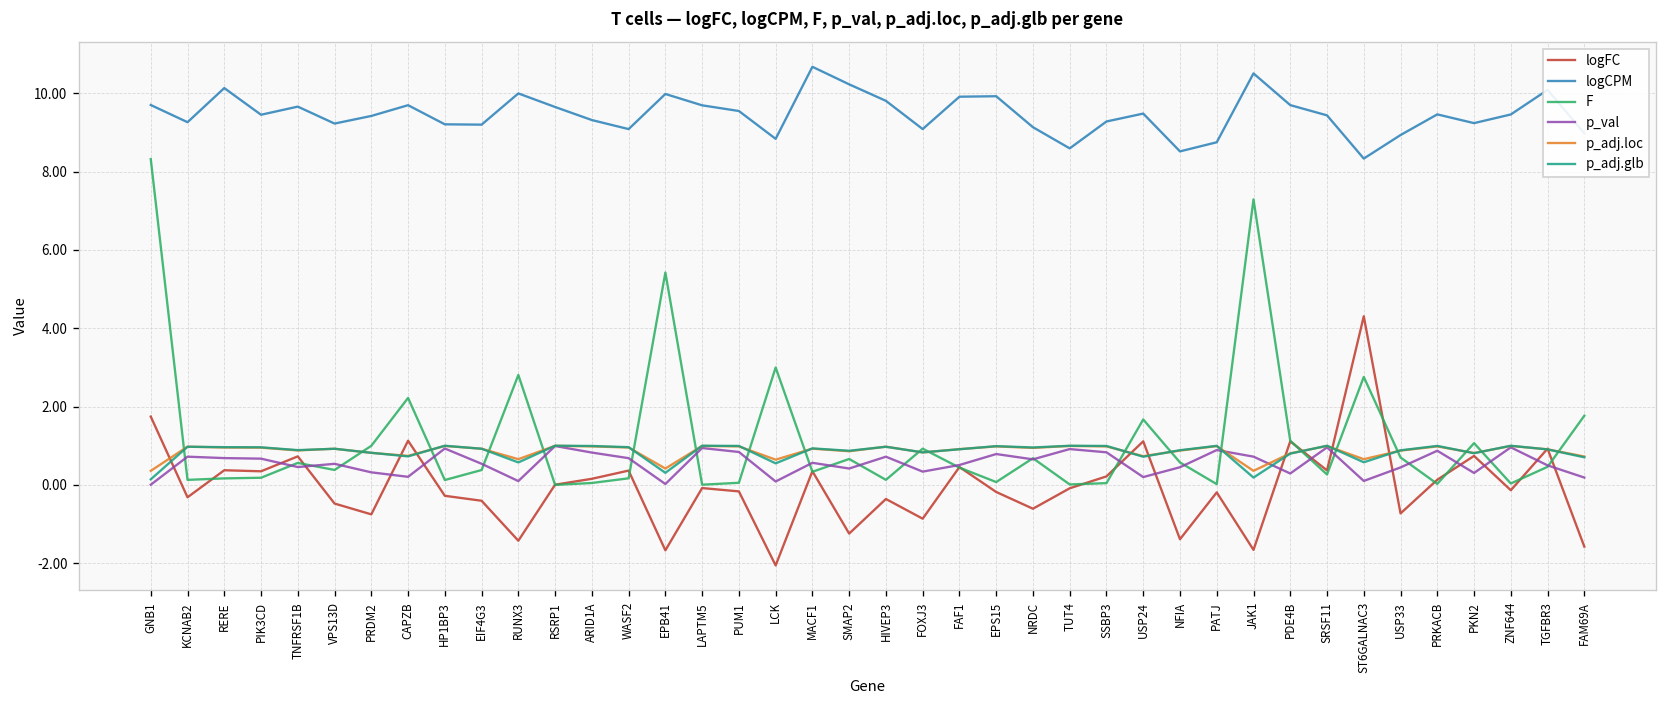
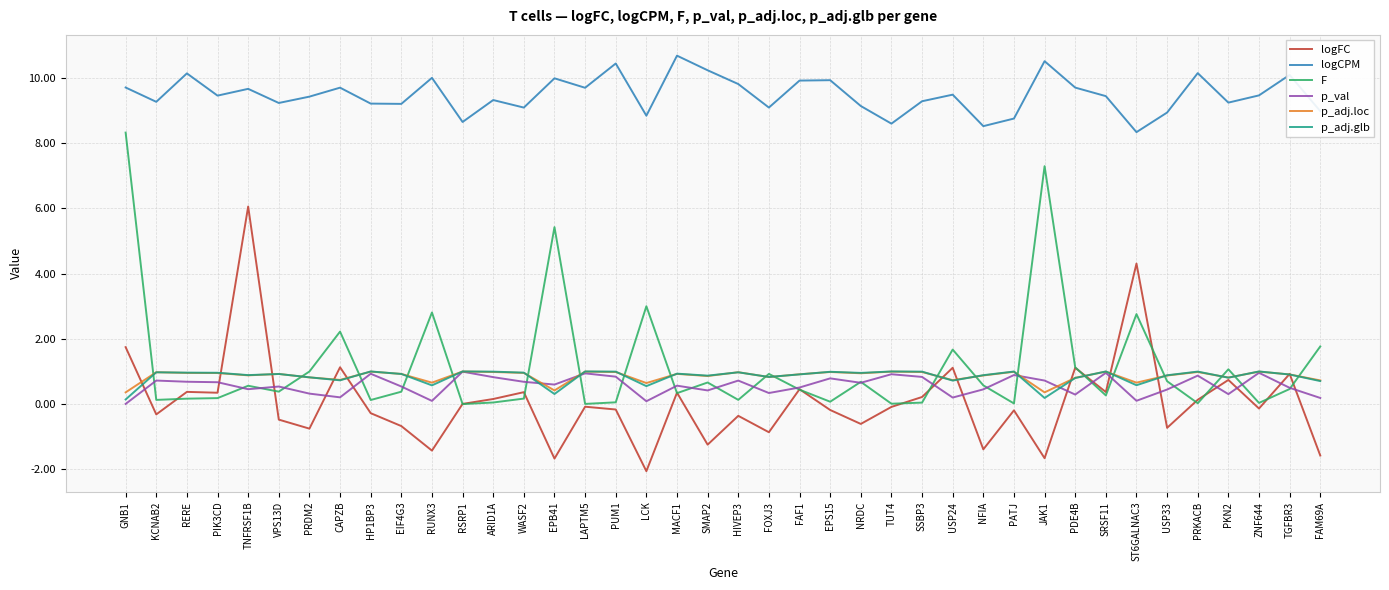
  {
    "logFC": {
      "GNB1": 1.7,
      "KCNAB2": -0.3,
      "RERE": 0.4,
      "PIK3CD": 0.3,
-     "TNFRSF1B": 0.7,
+     "TNFRSF1B": 6.1,
      "VPS13D": -0.5,
      "PRDM2": -0.8,
      "CAPZB": 1.1,
      "HP1BP3": -0.3,
-     "EIF4G3": -0.4,
+     "EIF4G3": -0.7,
      "RUNX3": -1.4,
      "ARID1A": 0.2,
      "WASF2": 0.4,
      "EPB41": -1.7,
      "LAPTM5": -0.1,
      "PUM1": -0.2,
      "LCK": -2.1,
      "SMAP2": -1.2,
      "HIVEP3": -0.4,
      "FOXJ3": -0.9,
      "EPS15": -0.2,
      "NRDC": -0.6,
      "TUT4": -0.1,
      "SSBP3": 0.2,
      "USP24": 1.1,
      "NFIA": -1.4,
      "PATJ": -0.2,
      "JAK1": -1.7,
      "SRSF11": 0.4,
      "ST6GALNAC3": 4.3,
      "USP33": -0.7,
      "PRKACB": 0.1,
      "ZNF644": -0.1,
      "FAM69A": -1.6
    },
    "logCPM": {
      "GNB1": 9.7,
      "KCNAB2": 9.3,
      "RERE": 10.1,
      "PIK3CD": 9.5,
      "TNFRSF1B": 9.7,
      "VPS13D": 9.2,
      "PRDM2": 9.4,
      "CAPZB": 9.7,
      "HP1BP3": 9.2,
      "EIF4G3": 9.2,
      "RUNX3": 10.0,
-     "RSRP1": 9.7,
+     "RSRP1": 8.6,
      "ARID1A": 9.3,
      "WASF2": 9.1,
      "EPB41": 10.0,
      "LAPTM5": 9.7,
-     "PUM1": 9.5,
+     "PUM1": 10.4,
      "LCK": 8.8,
      "MACF1": 10.7,
      "SMAP2": 10.2,
      "HIVEP3": 9.8,
      "FOXJ3": 9.1,
      "FAF1": 9.9,
      "EPS15": 9.9,
      "NRDC": 9.1,
      "TUT4": 8.6,
      "SSBP3": 9.3,
      "USP24": 9.5,
      "NFIA": 8.5,
      "PATJ": 8.8,
      "JAK1": 10.5,
      "PDE4B": 9.7,
      "SRSF11": 9.4,
      "ST6GALNAC3": 8.3,
      "USP33": 8.9,
-     "PRKACB": 9.5,
+     "PRKACB": 10.1,
      "PKN2": 9.2,
      "ZNF644": 9.5
    },
    "p_val": {
      "GNB1": 0.0,
      "KCNAB2": 0.7,
      "RERE": 0.7,
      "PIK3CD": 0.7,
      "TNFRSF1B": 0.5,
      "VPS13D": 0.5,
      "PRDM2": 0.3,
      "CAPZB": 0.2,
      "EIF4G3": 0.5,
      "RUNX3": 0.1,
      "ARID1A": 0.8,
      "WASF2": 0.7,
-     "EPB41": 0.0,
+     "EPB41": 0.6,
      "PUM1": 0.8,
      "LCK": 0.1,
      "MACF1": 0.6,
      "SMAP2": 0.4,
      "HIVEP3": 0.7,
      "FOXJ3": 0.3,
      "EPS15": 0.8,
      "TUT4": 0.9,
      "SSBP3": 0.8,
      "USP24": 0.2,
      "NFIA": 0.5,
      "PATJ": 0.9,
      "JAK1": 0.7,
      "PDE4B": 0.3,
      "ST6GALNAC3": 0.1,
      "USP33": 0.4,
      "PRKACB": 0.9,
      "PKN2": 0.3,
      "FAM69A": 0.2
    },
    "p_adj.loc": {
      "GNB1": 0.4,
      "RUNX3": 0.7,
      "EPB41": 0.4,
      "LCK": 0.6,
      "JAK1": 0.4
    }
  }
